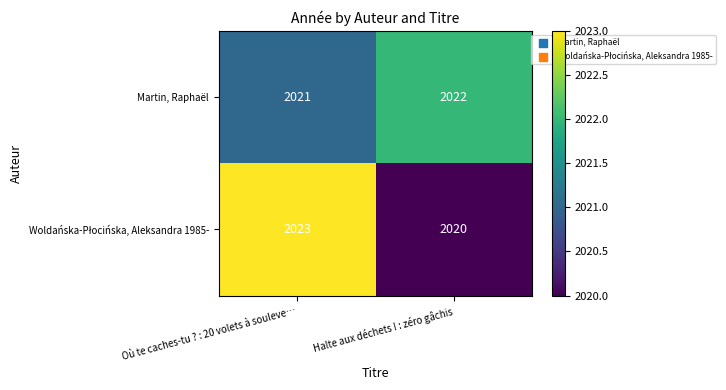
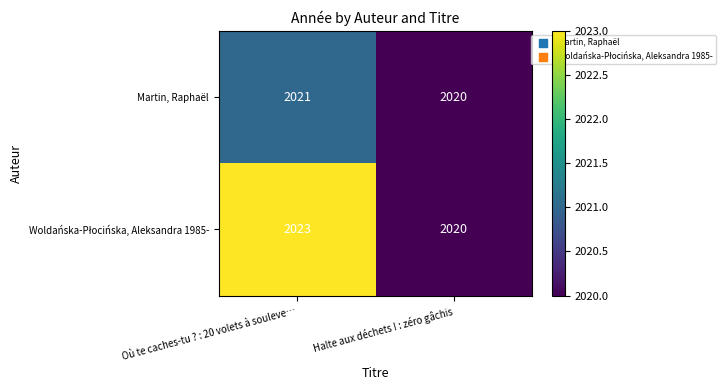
  {
    "Martin, Raphaël": {
      "Où te caches-tu ? : 20 volets à souleve…": 2021,
-     "Halte aux déchets ! : zéro gâchis": 2022
+     "Halte aux déchets ! : zéro gâchis": 2020
    },
    "Woldańska-Płocińska, Aleksandra 1985-": {
      "Où te caches-tu ? : 20 volets à souleve…": 2023,
      "Halte aux déchets ! : zéro gâchis": 2020
    }
  }
